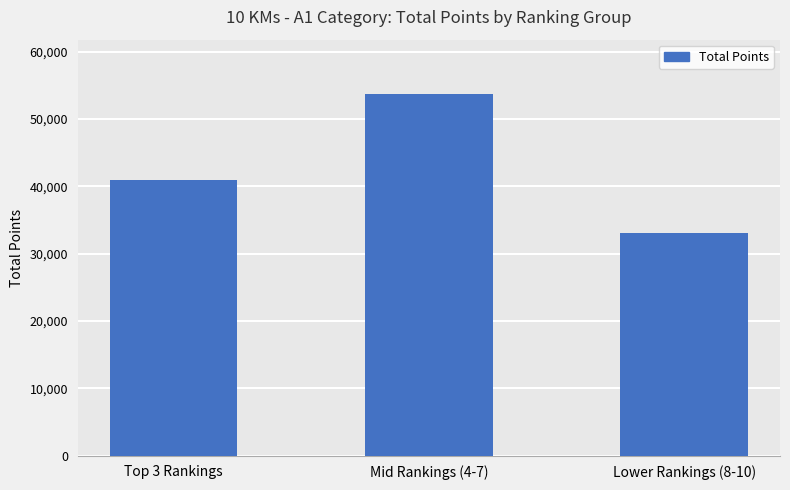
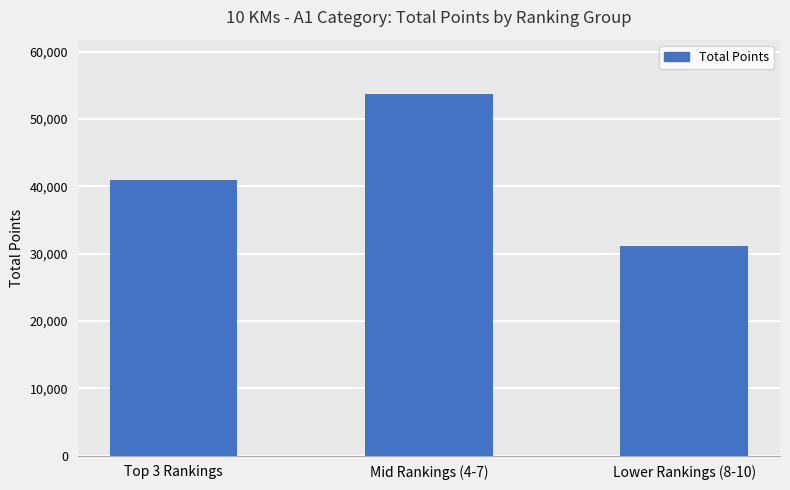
  {
    "Top 3 Rankings": "41,000",
    "Mid Rankings (4-7)": "54,000",
-   "Lower Rankings (8-10)": "33,000"
+   "Lower Rankings (8-10)": "31,000"
  }
